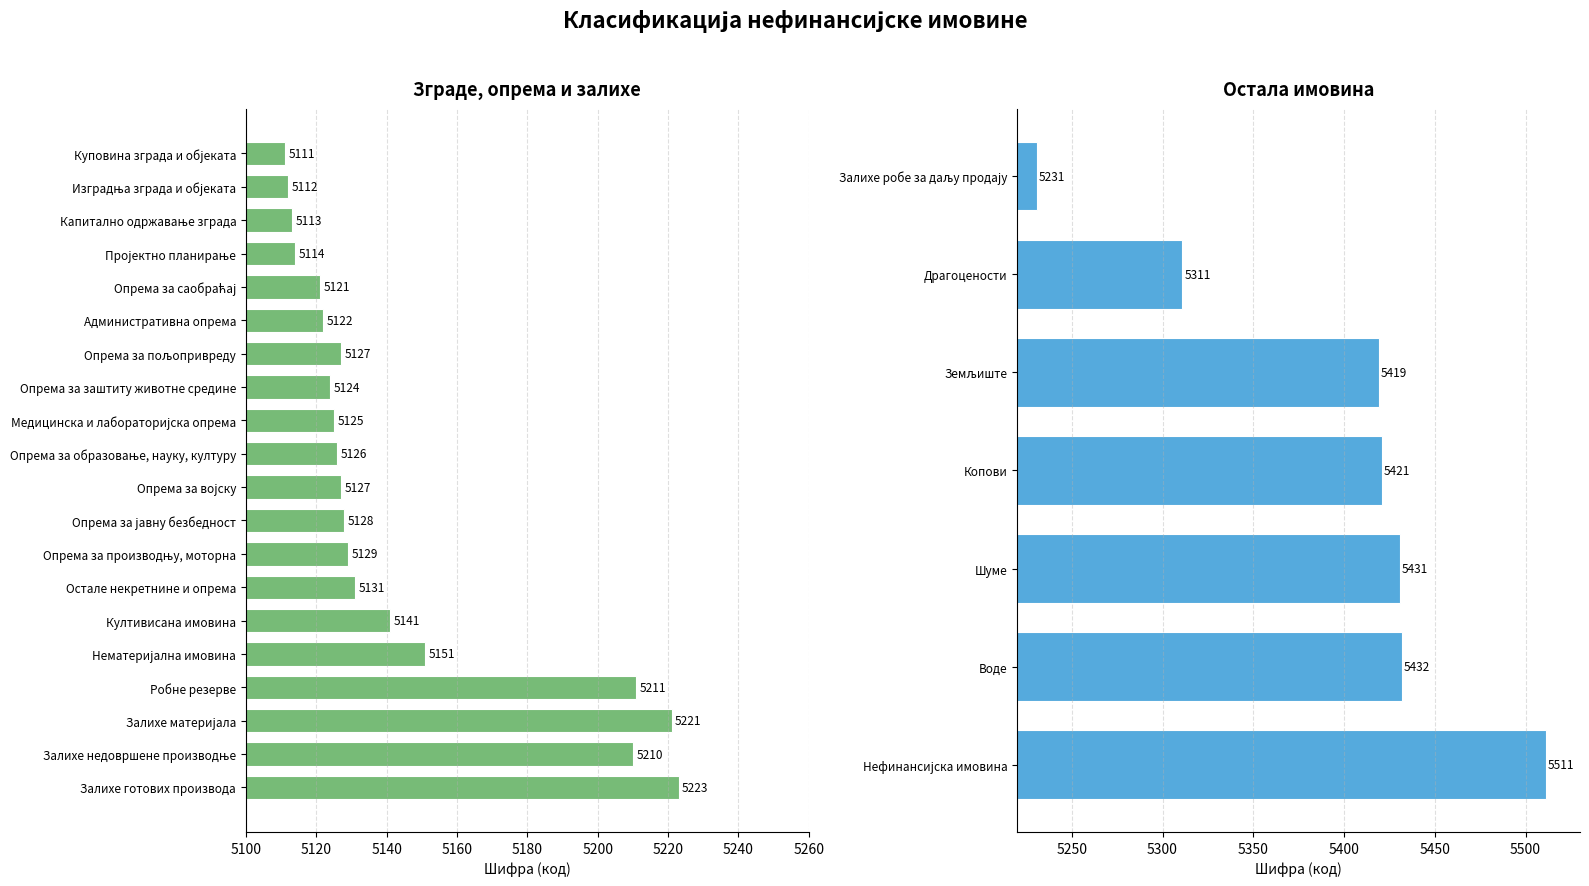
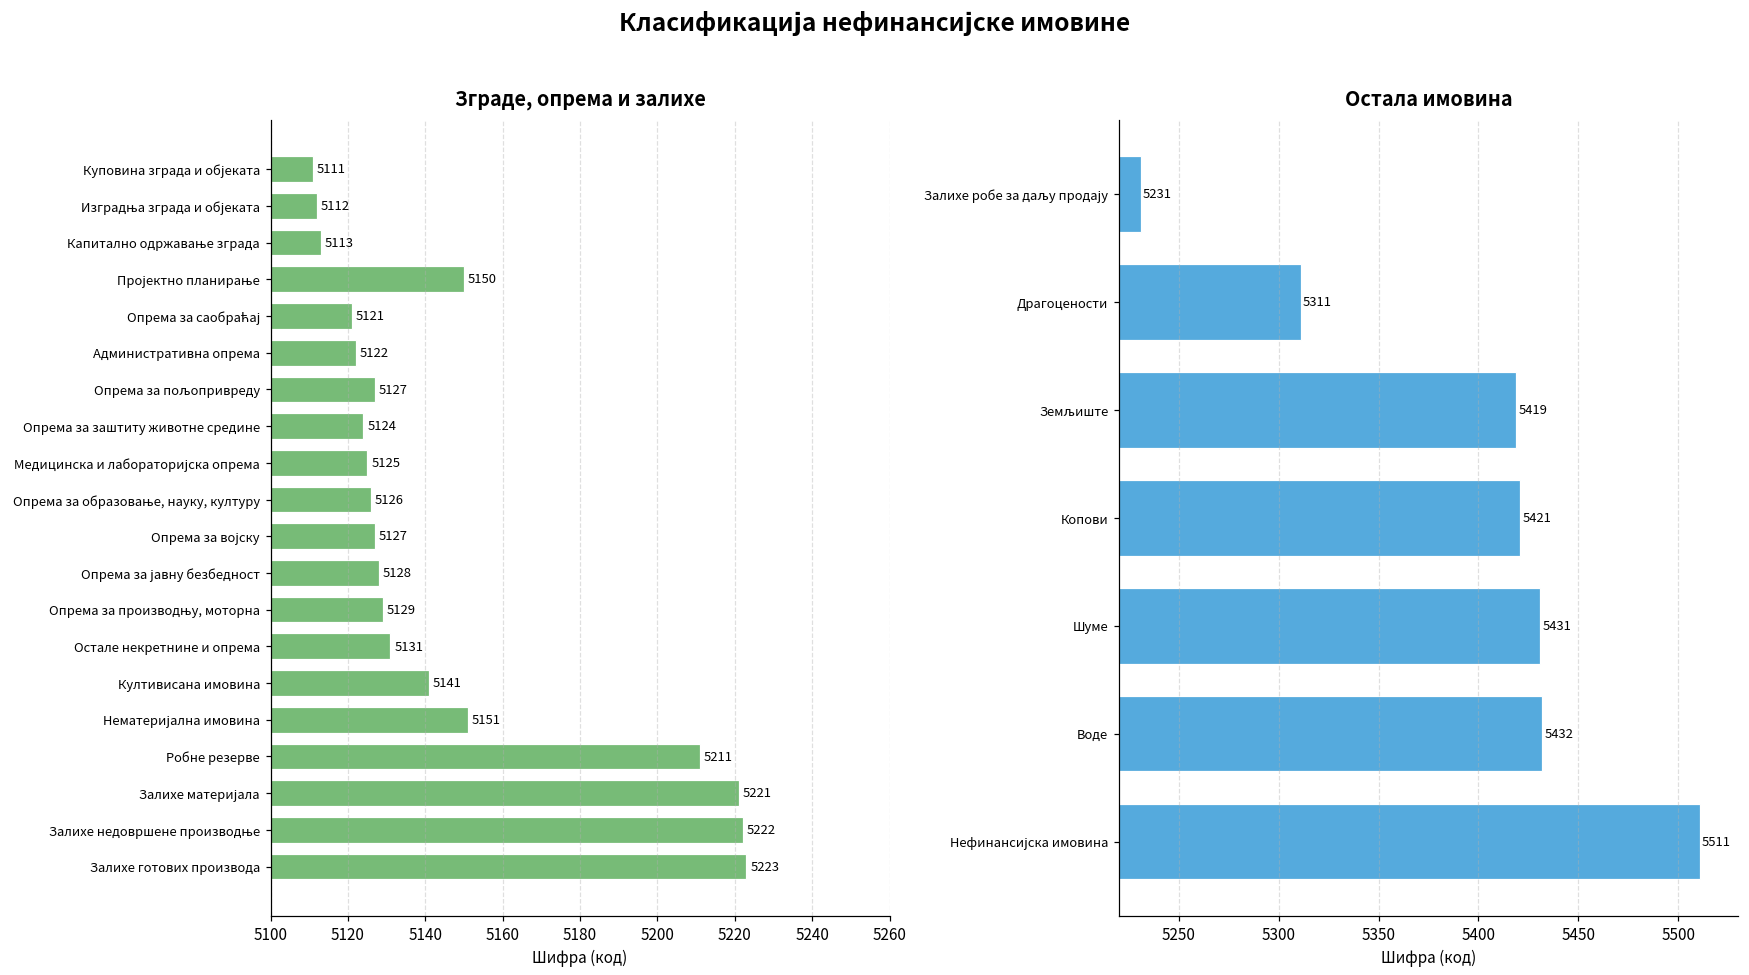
  {
    "Зграде, опрема и залихе": {
      "Куповина зграда и објеката": 5111,
      "Изградња зграда и објеката": 5112,
      "Капитално одржавање зграда": 5113,
-     "Пројектно планирање": 5114,
+     "Пројектно планирање": 5150,
      "Опрема за саобраћај": 5121,
      "Административна опрема": 5122,
      "Опрема за пољопривреду": 5127,
      "Опрема за заштиту животне средине": 5124,
      "Медицинска и лабораторијска опрема": 5125,
      "Опрема за образовање, науку, културу": 5126,
      "Опрема за војску": 5127,
      "Опрема за јавну безбедност": 5128,
      "Опрема за производњу, моторна": 5129,
      "Остале некретнине и опрема": 5131,
      "Култивисана имовина": 5141,
      "Нематеријална имовина": 5151,
      "Робне резерве": 5211,
      "Залихе материјала": 5221,
-     "Залихе недовршене производње": 5210,
+     "Залихе недовршене производње": 5222,
      "Залихе готових производа": 5223
    },
    "Остала имовина": {
      "Залихе робе за даљу продају": 5231,
      "Драгоцености": 5311,
      "Земљиште": 5419,
      "Копови": 5421,
      "Шуме": 5431,
      "Воде": 5432,
      "Нефинансијска имовина": 5511
    }
  }
